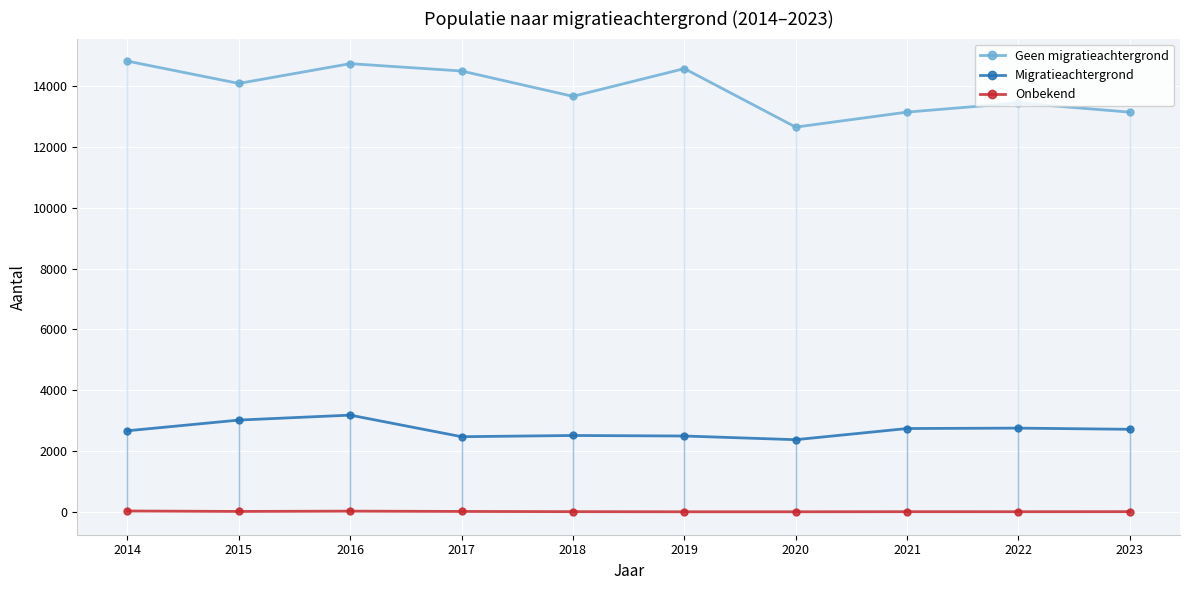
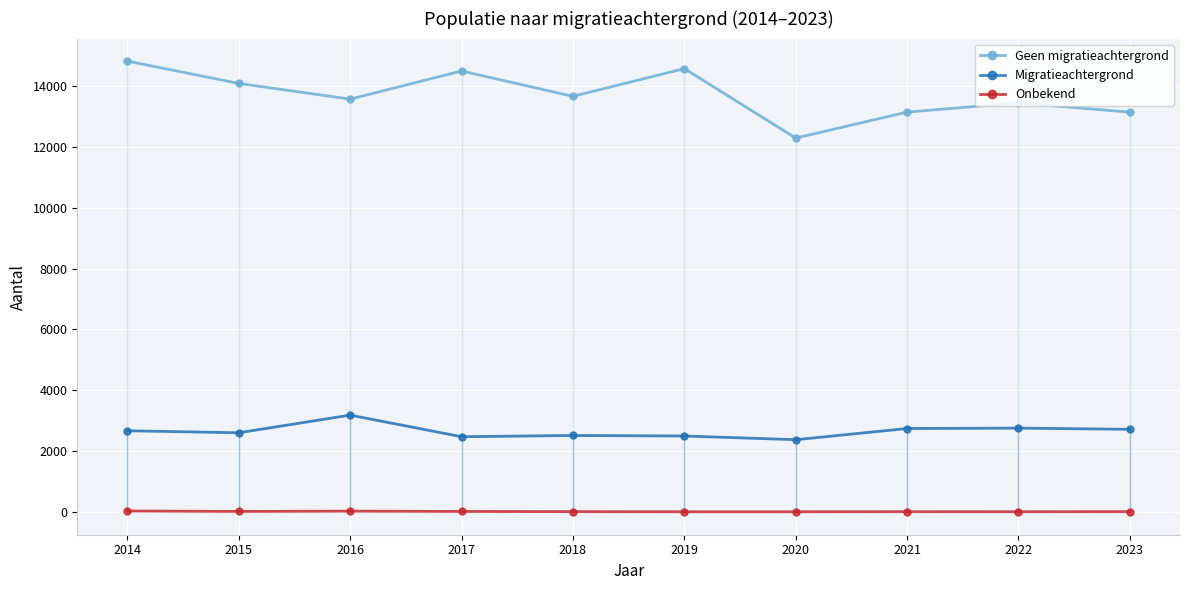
  {
    "Geen migratieachtergrond": {
      "2014": 14800,
      "2015": 14100,
-     "2016": 14700,
+     "2016": 13600,
      "2017": 14500,
      "2018": 13700,
      "2019": 14600,
-     "2020": 12600,
+     "2020": 12300,
      "2021": 13100,
      "2023": 13100
    },
    "Migratieachtergrond": {
      "2014": 2700,
-     "2015": 3000,
+     "2015": 2600,
      "2016": 3200,
      "2017": 2500,
      "2018": 2500,
      "2019": 2500,
      "2020": 2400,
      "2021": 2700,
      "2022": 2800,
      "2023": 2700
    },
    "Onbekend": {
      "2014": 0,
      "2015": 0,
      "2016": 0,
      "2017": 0,
      "2018": 0,
      "2019": 0,
      "2020": 0,
      "2021": 0,
      "2022": 0,
      "2023": 0
    }
  }
